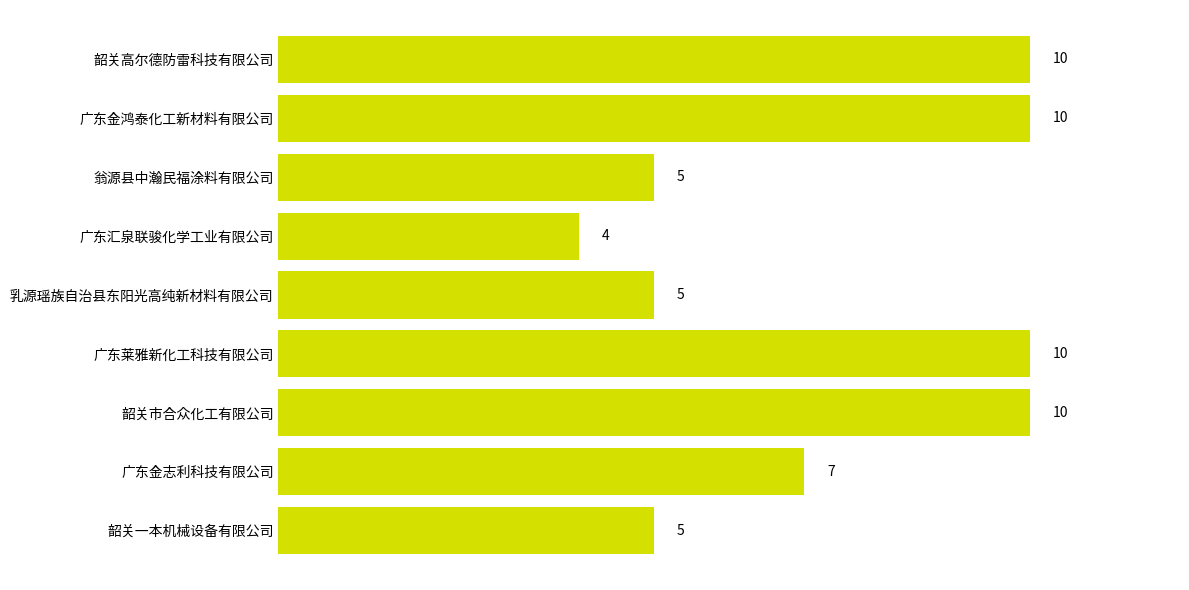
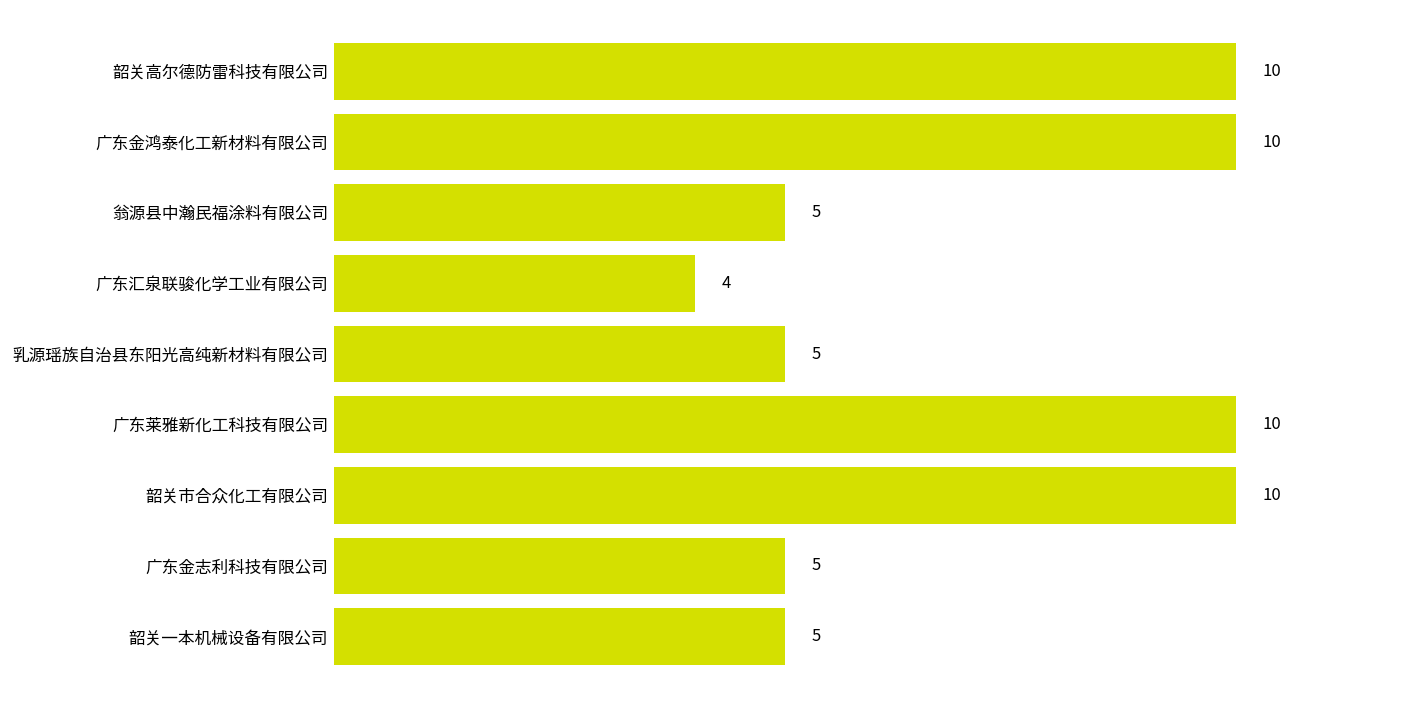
  {
    "韶关高尔德防雷科技有限公司": 10,
    "广东金鸿泰化工新材料有限公司": 10,
    "翁源县中瀚民福涂料有限公司": 5,
    "广东汇泉联骏化学工业有限公司": 4,
    "乳源瑶族自治县东阳光高纯新材料有限公司": 5,
    "广东莱雅新化工科技有限公司": 10,
    "韶关市合众化工有限公司": 10,
-   "广东金志利科技有限公司": 7,
+   "广东金志利科技有限公司": 5,
    "韶关一本机械设备有限公司": 5
  }
